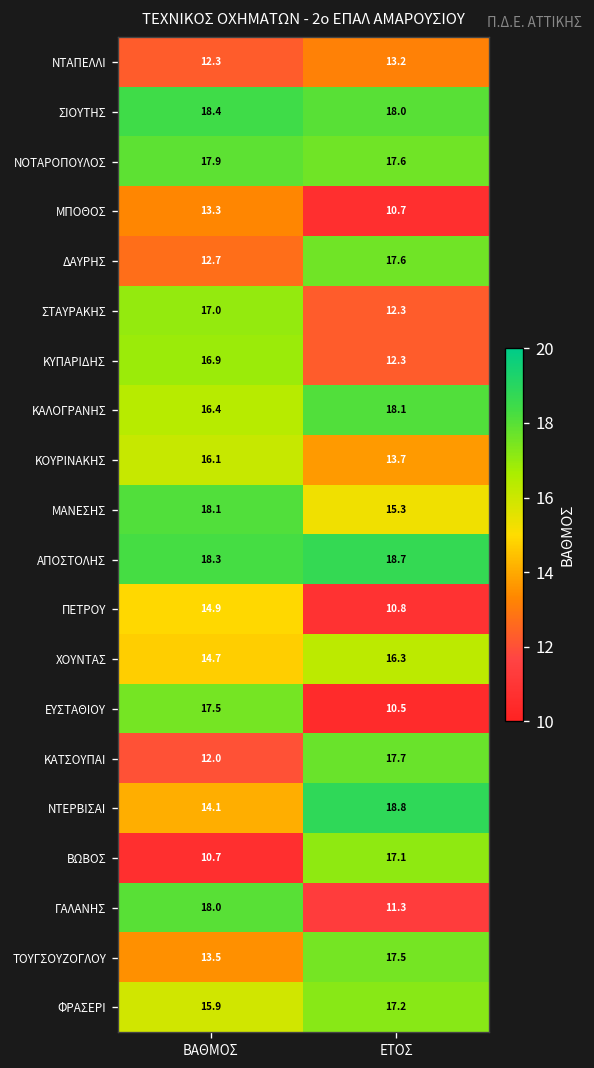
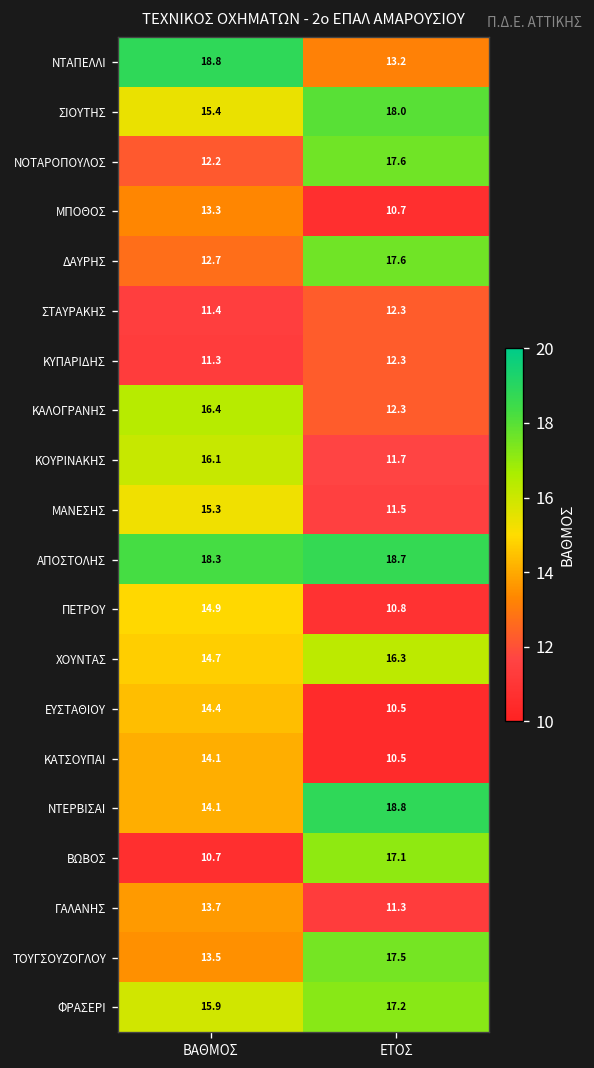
  {
    "ΝΤΑΠΕΛΛΙ": {
-     "ΒΑΘΜΟΣ": 12.3,
+     "ΒΑΘΜΟΣ": 18.8,
      "ΕΤΟΣ": 13.2
    },
    "ΣΙΟΥΤΗΣ": {
-     "ΒΑΘΜΟΣ": 18.4,
+     "ΒΑΘΜΟΣ": 15.4,
      "ΕΤΟΣ": 18.0
    },
    "ΝΟΤΑΡΟΠΟΥΛΟΣ": {
-     "ΒΑΘΜΟΣ": 17.9,
+     "ΒΑΘΜΟΣ": 12.2,
      "ΕΤΟΣ": 17.6
    },
    "ΜΠΟΘΟΣ": {
      "ΒΑΘΜΟΣ": 13.3,
      "ΕΤΟΣ": 10.7
    },
    "ΔΑΥΡΗΣ": {
      "ΒΑΘΜΟΣ": 12.7,
      "ΕΤΟΣ": 17.6
    },
    "ΣΤΑΥΡΑΚΗΣ": {
-     "ΒΑΘΜΟΣ": 17.0,
+     "ΒΑΘΜΟΣ": 11.4,
      "ΕΤΟΣ": 12.3
    },
    "ΚΥΠΑΡΙΔΗΣ": {
-     "ΒΑΘΜΟΣ": 16.9,
+     "ΒΑΘΜΟΣ": 11.3,
      "ΕΤΟΣ": 12.3
    },
    "ΚΑΛΟΓΡΑΝΗΣ": {
      "ΒΑΘΜΟΣ": 16.4,
-     "ΕΤΟΣ": 18.1
+     "ΕΤΟΣ": 12.3
    },
    "ΚΟΥΡΙΝΑΚΗΣ": {
      "ΒΑΘΜΟΣ": 16.1,
-     "ΕΤΟΣ": 13.7
+     "ΕΤΟΣ": 11.7
    },
    "ΜΑΝΕΣΗΣ": {
-     "ΒΑΘΜΟΣ": 18.1,
-     "ΕΤΟΣ": 15.3
+     "ΒΑΘΜΟΣ": 15.3,
+     "ΕΤΟΣ": 11.5
    },
    "ΑΠΟΣΤΟΛΗΣ": {
      "ΒΑΘΜΟΣ": 18.3,
      "ΕΤΟΣ": 18.7
    },
    "ΠΕΤΡΟΥ": {
      "ΒΑΘΜΟΣ": 14.9,
      "ΕΤΟΣ": 10.8
    },
    "ΧΟΥΝΤΑΣ": {
      "ΒΑΘΜΟΣ": 14.7,
      "ΕΤΟΣ": 16.3
    },
    "ΕΥΣΤΑΘΙΟΥ": {
-     "ΒΑΘΜΟΣ": 17.5,
+     "ΒΑΘΜΟΣ": 14.4,
      "ΕΤΟΣ": 10.5
    },
    "ΚΑΤΣΟΥΠΑΙ": {
-     "ΒΑΘΜΟΣ": 12.0,
-     "ΕΤΟΣ": 17.7
+     "ΒΑΘΜΟΣ": 14.1,
+     "ΕΤΟΣ": 10.5
    },
    "ΝΤΕΡΒΙΣΑΙ": {
      "ΒΑΘΜΟΣ": 14.1,
      "ΕΤΟΣ": 18.8
    },
    "ΒΩΒΟΣ": {
      "ΒΑΘΜΟΣ": 10.7,
      "ΕΤΟΣ": 17.1
    },
    "ΓΑΛΑΝΗΣ": {
-     "ΒΑΘΜΟΣ": 18.0,
+     "ΒΑΘΜΟΣ": 13.7,
      "ΕΤΟΣ": 11.3
    },
    "ΤΟΥΓΣΟΥΖΟΓΛΟΥ": {
      "ΒΑΘΜΟΣ": 13.5,
      "ΕΤΟΣ": 17.5
    },
    "ΦΡΑΣΕΡΙ": {
      "ΒΑΘΜΟΣ": 15.9,
      "ΕΤΟΣ": 17.2
    }
  }
